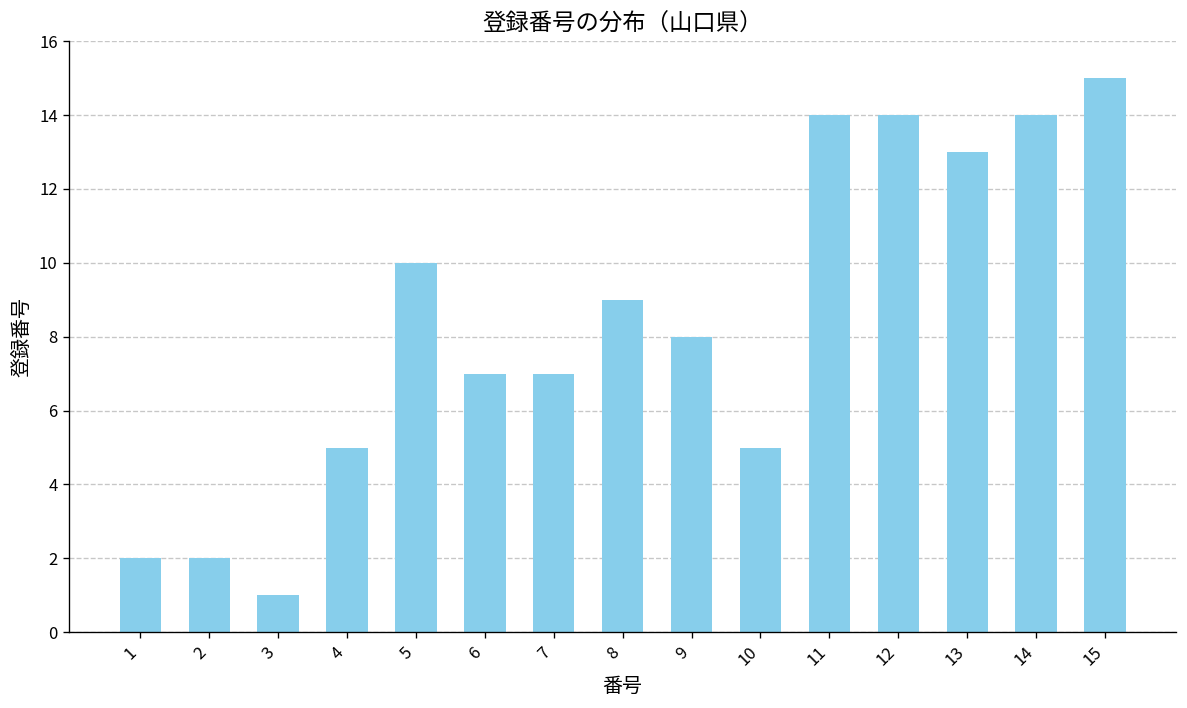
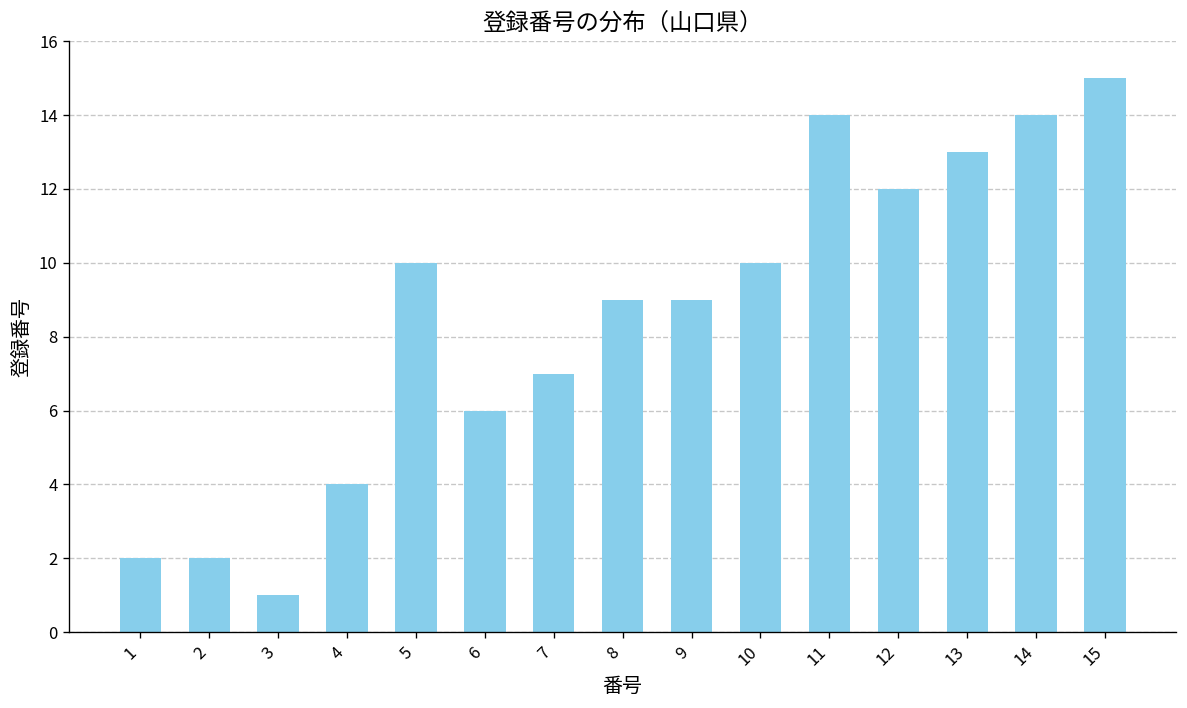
  {
    "1": 2,
    "2": 2,
    "3": 1,
-   "4": 5,
+   "4": 4,
    "5": 10,
-   "6": 7,
+   "6": 6,
    "7": 7,
    "8": 9,
-   "9": 8,
-   "10": 5,
+   "9": 9,
+   "10": 10,
    "11": 14,
-   "12": 14,
+   "12": 12,
    "13": 13,
    "14": 14,
    "15": 15
  }
